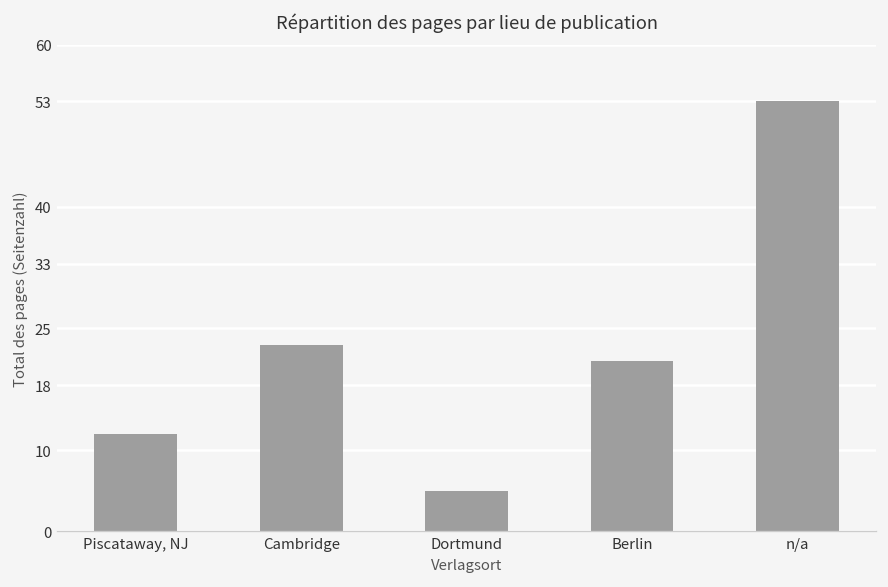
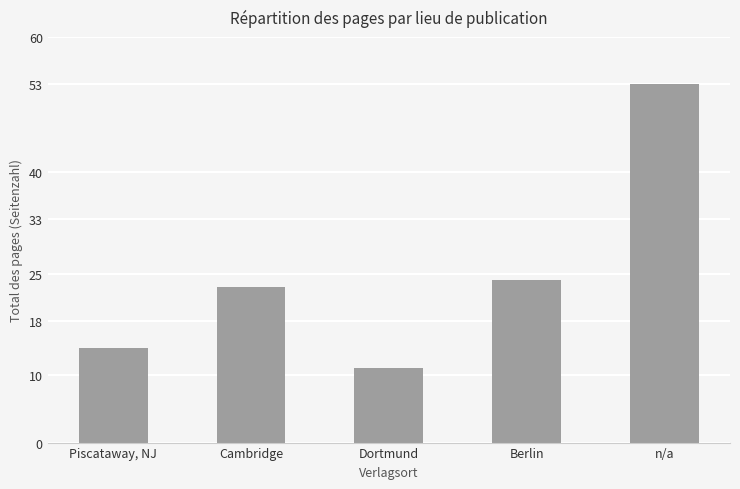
  {
-   "Piscataway, NJ": 12,
+   "Piscataway, NJ": 14,
    "Cambridge": 23,
-   "Dortmund": 5,
-   "Berlin": 21,
+   "Dortmund": 11,
+   "Berlin": 24,
    "n/a": 53
  }
